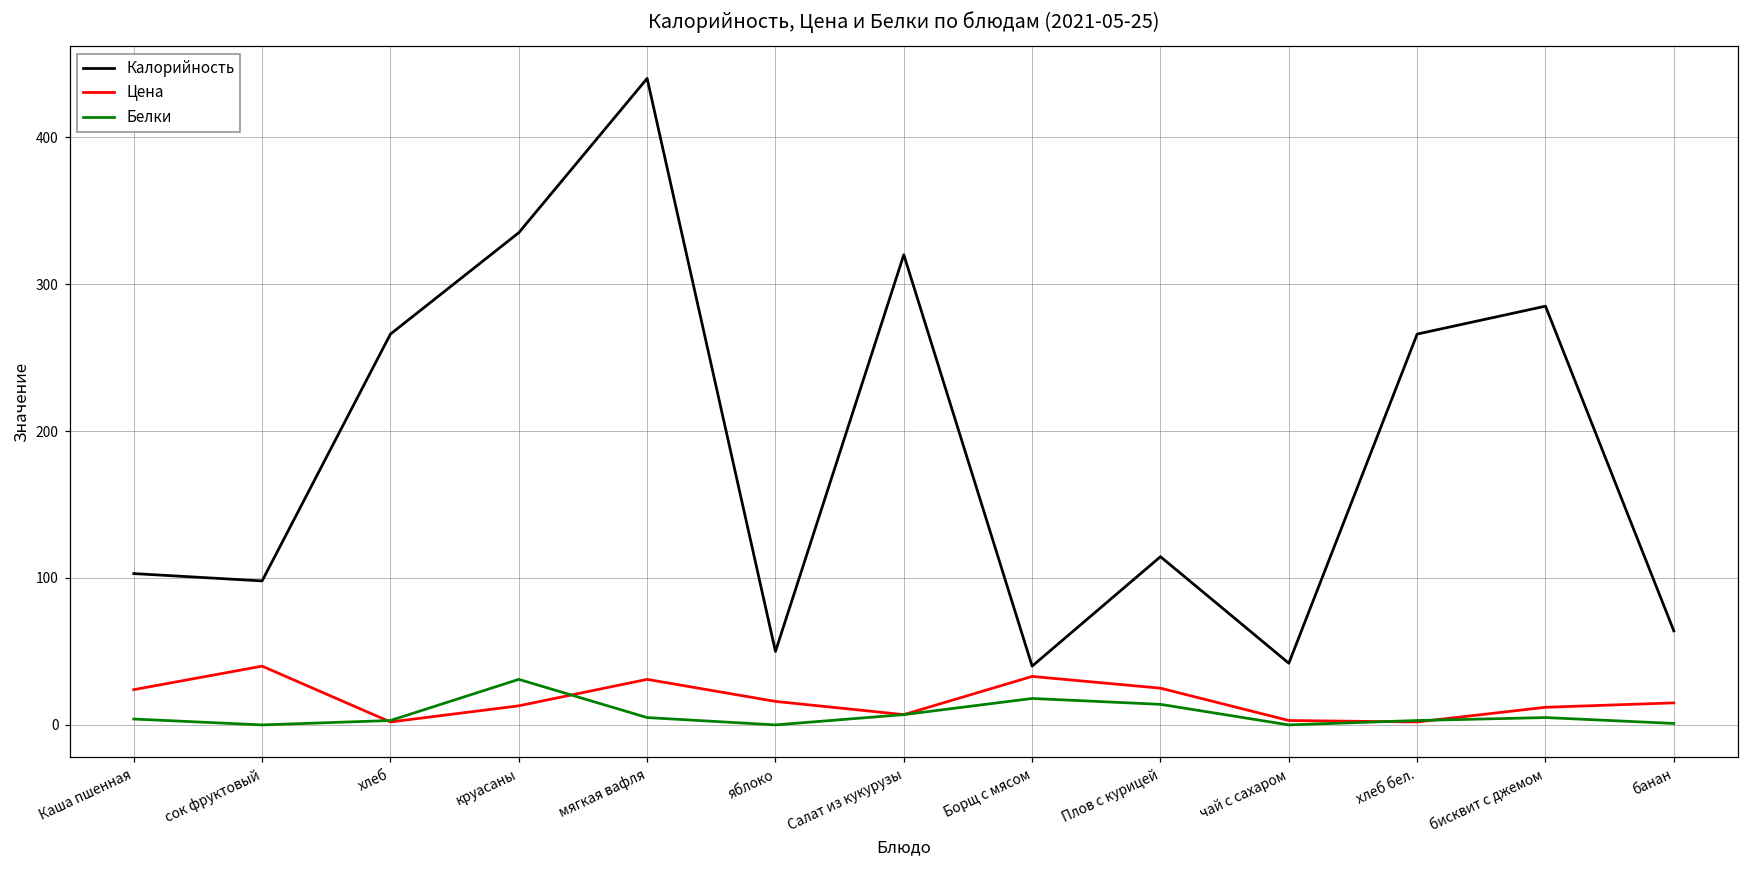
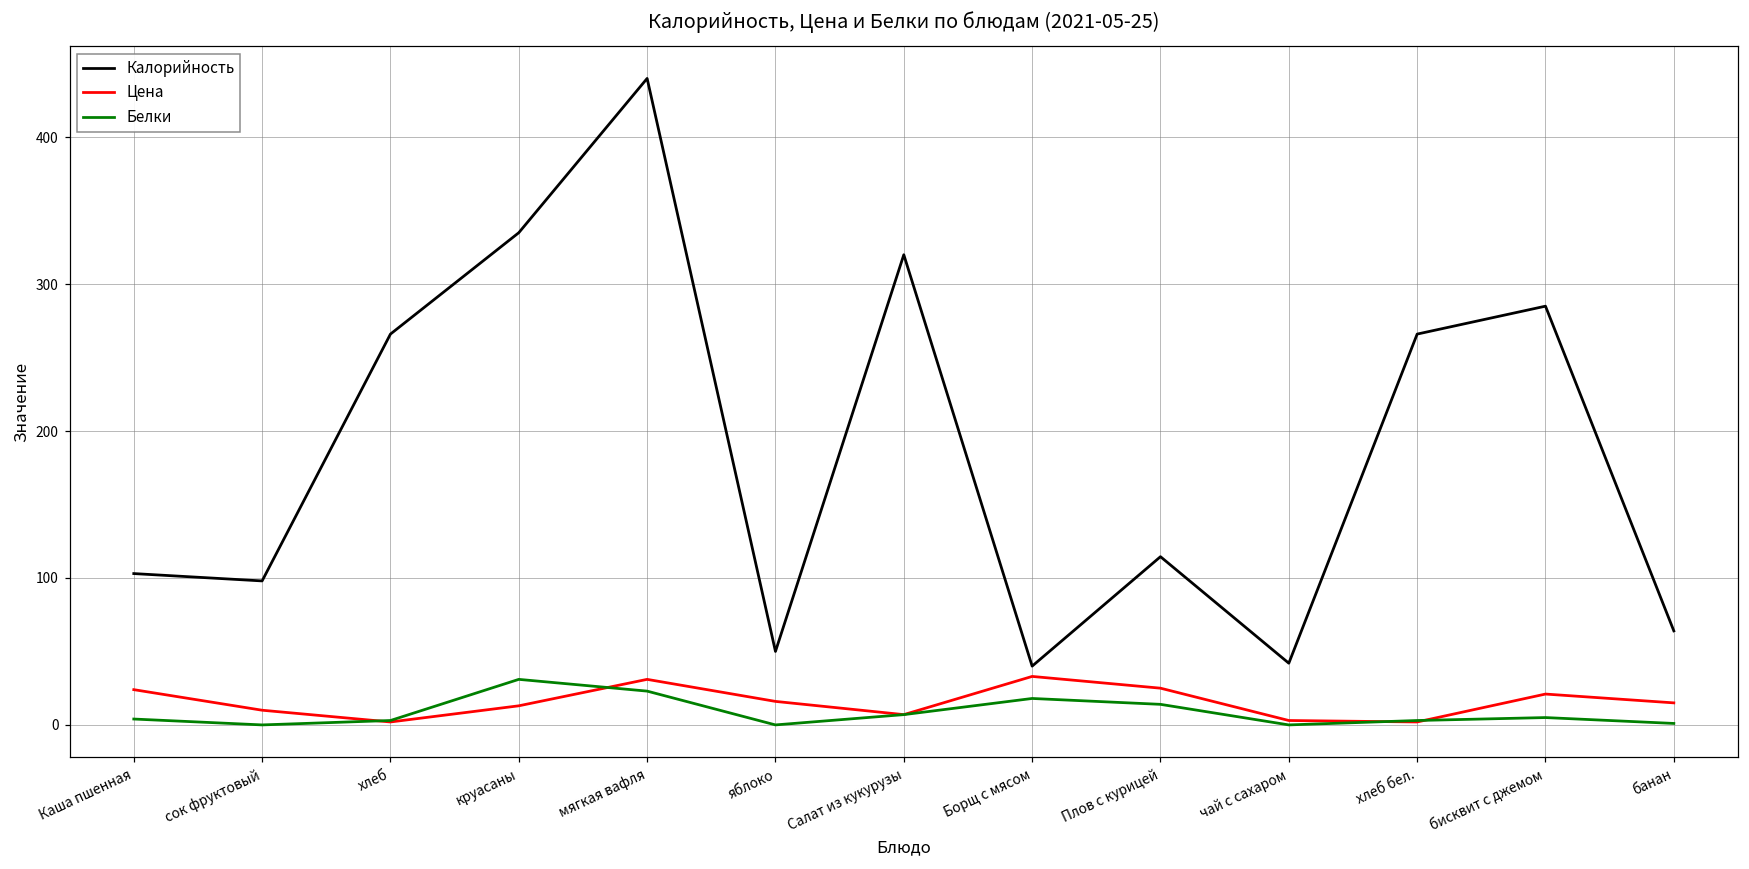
  {
    "Калорийность": {
      "Каша пшенная": 103,
      "сок фруктовый": 98,
      "хлеб": 266,
      "круасаны": 335,
      "мягкая вафля": 440,
      "яблоко": 50,
      "Салат из кукурузы": 320,
      "Борщ с мясом": 40,
      "Плов с курицей": 115,
      "чай с сахаром": 42,
      "хлеб бел.": 266,
      "бисквит с джемом": 285,
      "банан": 64
    },
    "Цена": {
      "Каша пшенная": 24,
-     "сок фруктовый": 40,
+     "сок фруктовый": 10,
      "круасаны": 13,
      "мягкая вафля": 31,
      "яблоко": 16,
      "Борщ с мясом": 33,
      "Плов с курицей": 25,
      "чай с сахаром": 3,
-     "бисквит с джемом": 12,
+     "бисквит с джемом": 21,
      "банан": 15
    },
    "Белки": {
      "Каша пшенная": 4,
      "сок фруктовый": 0,
      "круасаны": 31,
-     "мягкая вафля": 5,
+     "мягкая вафля": 23,
      "яблоко": 0,
      "Борщ с мясом": 18,
      "Плов с курицей": 14,
      "чай с сахаром": 0,
      "бисквит с джемом": 5,
      "банан": 1
    }
  }
